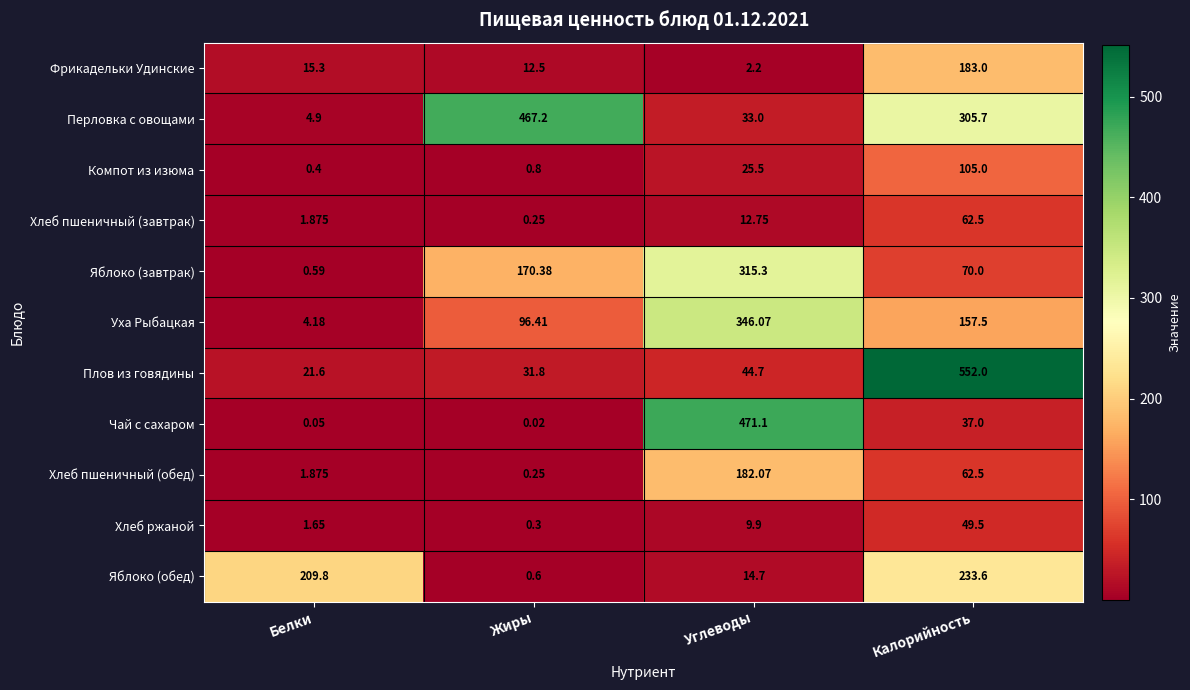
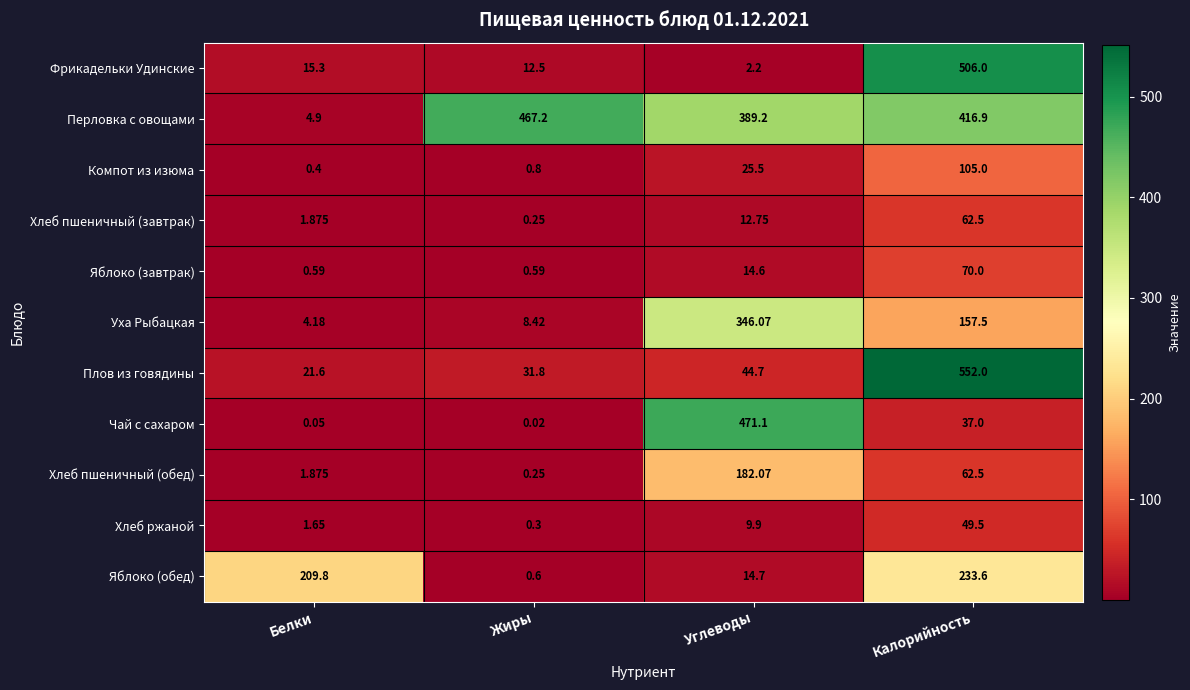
  {
    "Фрикадельки Удинские": {
      "Белки": 15.3,
      "Жиры": 12.5,
      "Углеводы": 2.2,
-     "Калорийность": 183.0
+     "Калорийность": 506.0
    },
    "Перловка с овощами": {
      "Белки": 4.9,
      "Жиры": 467.2,
-     "Углеводы": 33.0,
-     "Калорийность": 305.7
+     "Углеводы": 389.2,
+     "Калорийность": 416.9
    },
    "Компот из изюма": {
      "Белки": 0.4,
      "Жиры": 0.8,
      "Углеводы": 25.5,
      "Калорийность": 105.0
    },
    "Хлеб пшеничный (завтрак)": {
      "Белки": 1.875,
      "Жиры": 0.25,
      "Углеводы": 12.75,
      "Калорийность": 62.5
    },
    "Яблоко (завтрак)": {
      "Белки": 0.59,
-     "Жиры": 170.38,
-     "Углеводы": 315.3,
+     "Жиры": 0.59,
+     "Углеводы": 14.6,
      "Калорийность": 70.0
    },
    "Уха Рыбацкая": {
      "Белки": 4.18,
-     "Жиры": 96.41,
+     "Жиры": 8.42,
      "Углеводы": 346.07,
      "Калорийность": 157.5
    },
    "Плов из говядины": {
      "Белки": 21.6,
      "Жиры": 31.8,
      "Углеводы": 44.7,
      "Калорийность": 552.0
    },
    "Чай с сахаром": {
      "Белки": 0.05,
      "Жиры": 0.02,
      "Углеводы": 471.1,
      "Калорийность": 37.0
    },
    "Хлеб пшеничный (обед)": {
      "Белки": 1.875,
      "Жиры": 0.25,
      "Углеводы": 182.07,
      "Калорийность": 62.5
    },
    "Хлеб ржаной": {
      "Белки": 1.65,
      "Жиры": 0.3,
      "Углеводы": 9.9,
      "Калорийность": 49.5
    },
    "Яблоко (обед)": {
      "Белки": 209.8,
      "Жиры": 0.6,
      "Углеводы": 14.7,
      "Калорийность": 233.6
    }
  }
